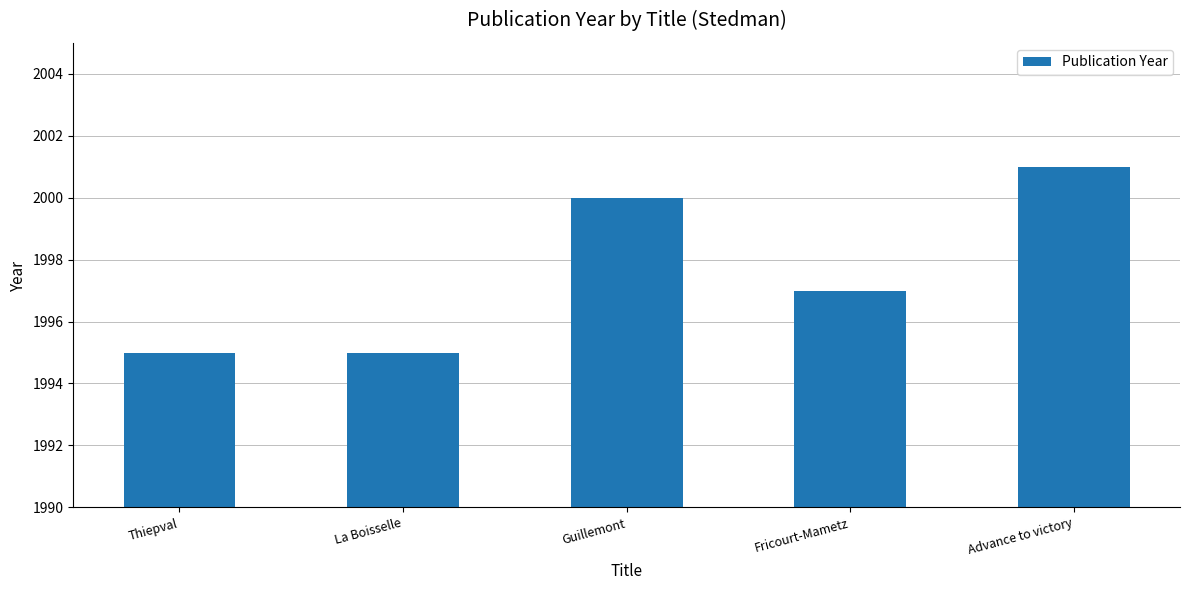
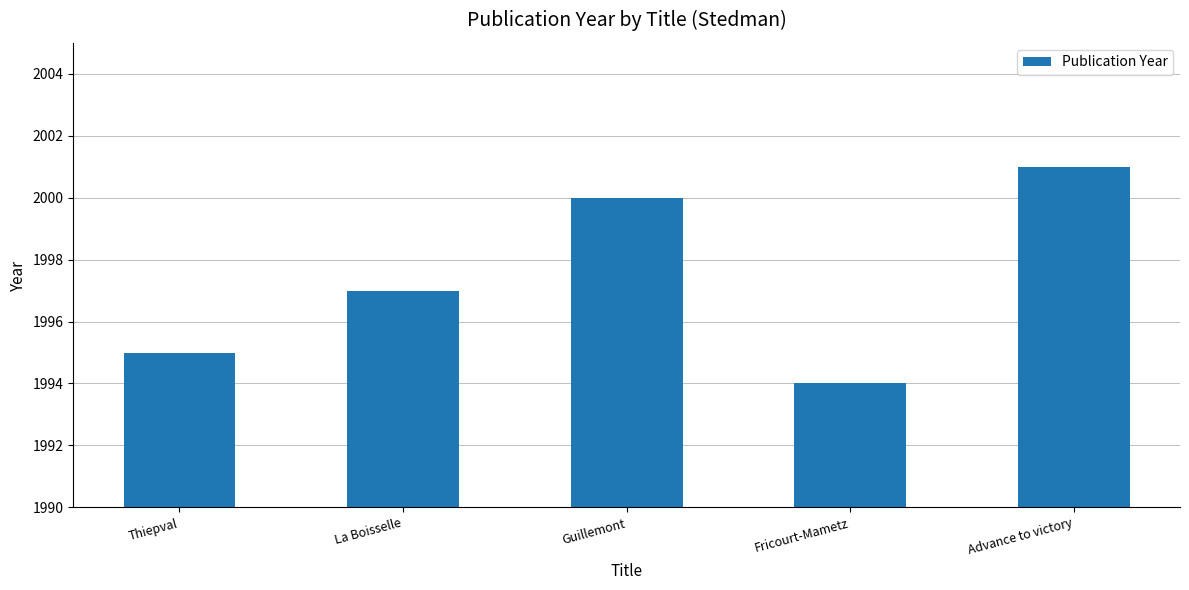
  {
    "Thiepval": 1995,
-   "La Boisselle": 1995,
+   "La Boisselle": 1997,
    "Guillemont": 2000,
-   "Fricourt-Mametz": 1997,
+   "Fricourt-Mametz": 1994,
    "Advance to victory": 2001
  }
